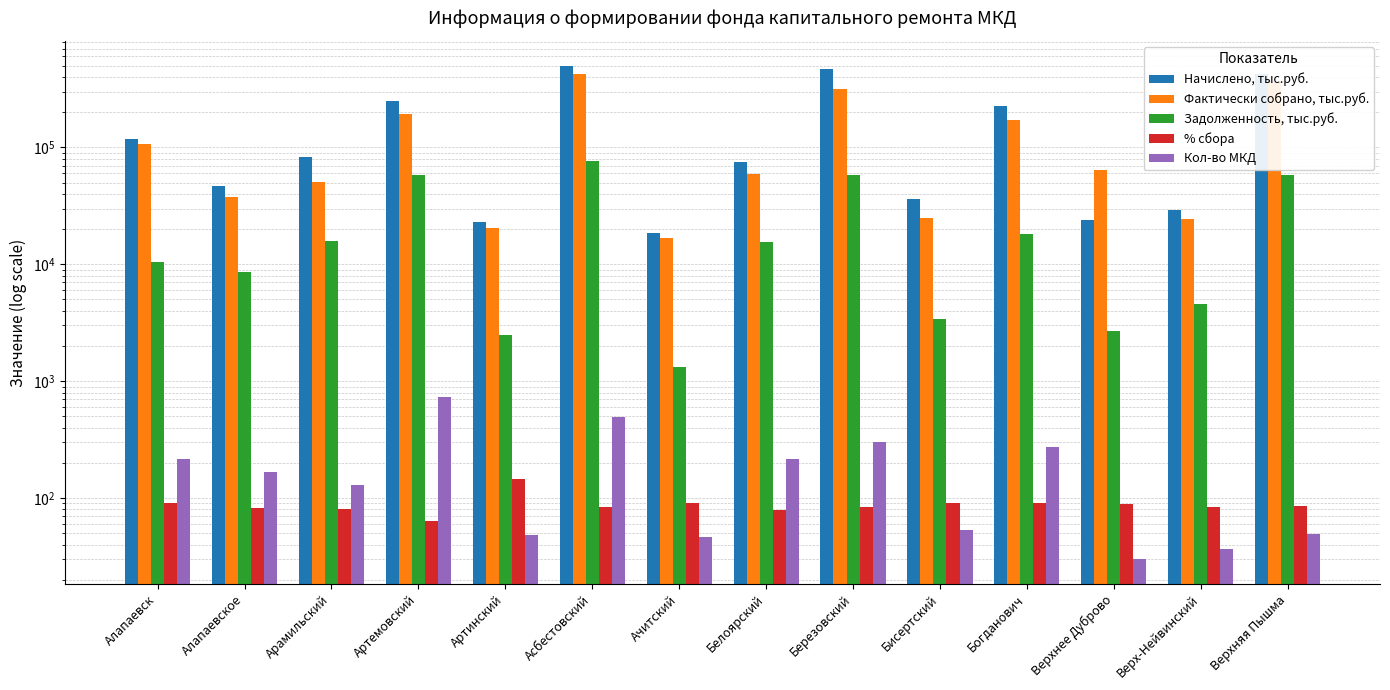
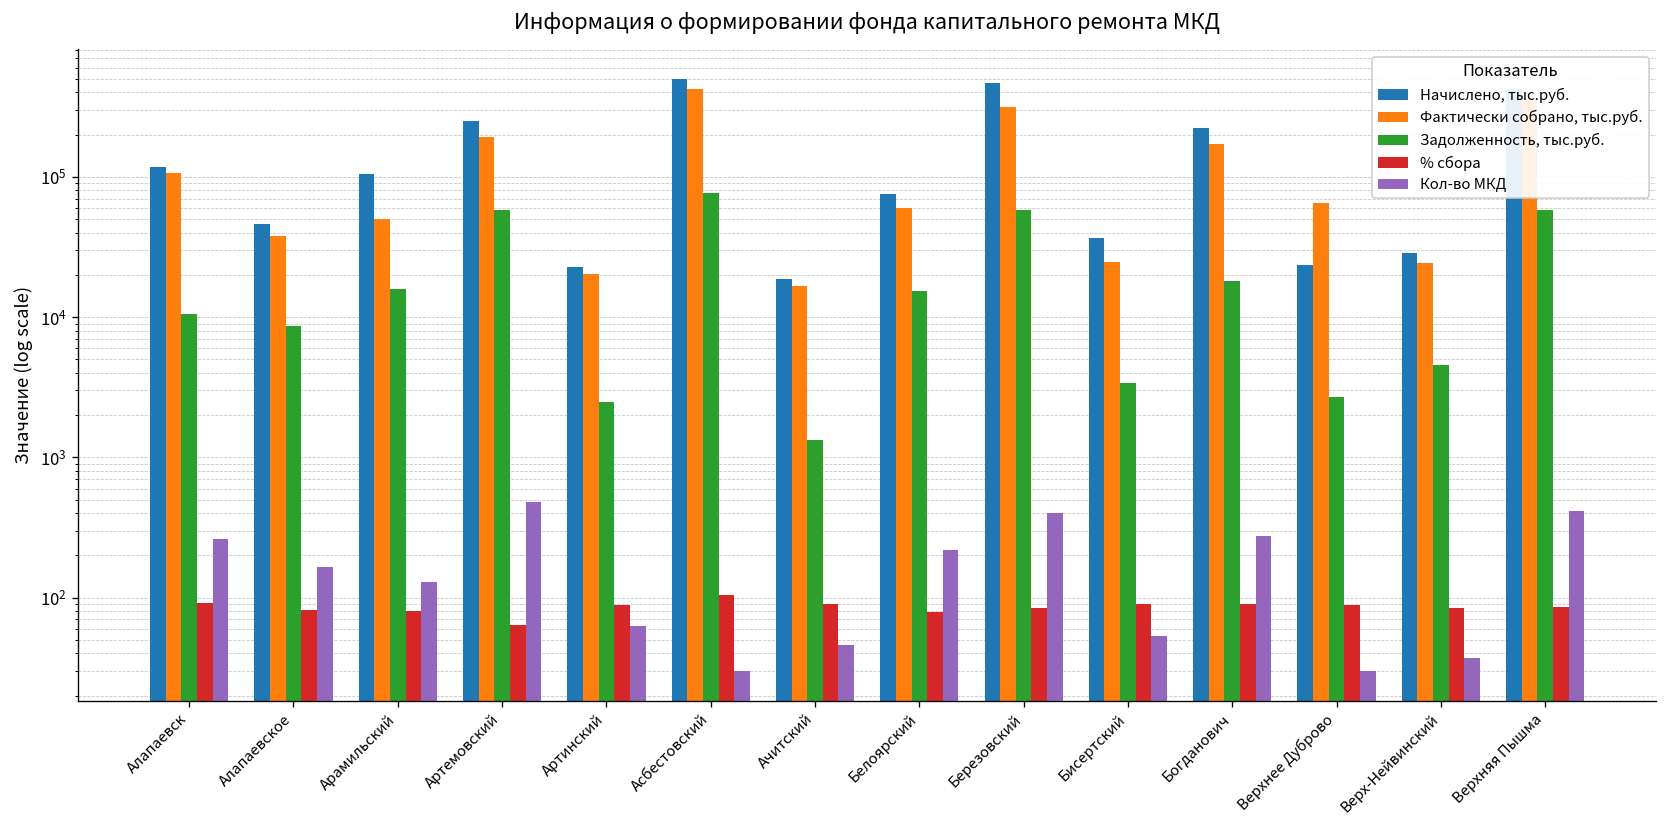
  {
    "Начислено, тыс.руб.": {
      "Алапаевск": 120000,
      "Алапаевское": 46000,
-     "Арамильский": 80000,
+     "Арамильский": 110000,
      "Артемовский": 250000,
      "Артинский": 23000,
      "Асбестовский": 500000,
      "Ачитский": 19000,
      "Белоярский": 70000,
      "Березовский": 470000,
      "Бисертский": 36000,
      "Богданович": 220000,
      "Верхнее Дуброво": 24000,
      "Верх-Нейвинский": 29000
    },
    "Фактически собрано, тыс.руб.": {
      "Алапаевск": 110000,
      "Алапаевское": 38000,
      "Арамильский": 50000,
      "Артемовский": 190000,
      "Артинский": 20000,
      "Асбестовский": 420000,
      "Ачитский": 17000,
      "Белоярский": 60000,
      "Березовский": 310000,
      "Бисертский": 25000,
      "Богданович": 170000,
      "Верхнее Дуброво": 60000,
      "Верх-Нейвинский": 24000
    },
    "Задолженность, тыс.руб.": {
      "Алапаевск": 11000,
      "Алапаевское": 9000,
      "Арамильский": 16000,
      "Артемовский": 60000,
      "Артинский": 2500,
      "Асбестовский": 80000,
      "Ачитский": 1300,
      "Белоярский": 15000,
      "Березовский": 60000,
      "Бисертский": 3400,
      "Богданович": 18000,
      "Верхнее Дуброво": 2700,
      "Верх-Нейвинский": 4500,
      "Верхняя Пышма": 60000
    },
    "% сбора": {
      "Алапаевск": 90,
      "Алапаевское": 80,
      "Арамильский": 80,
      "Артемовский": 60,
-     "Артинский": 150,
-     "Асбестовский": 80,
+     "Артинский": 90,
+     "Асбестовский": 100,
      "Ачитский": 90,
      "Белоярский": 80,
      "Березовский": 80,
      "Бисертский": 90,
      "Богданович": 90,
      "Верхнее Дуброво": 90,
      "Верх-Нейвинский": 80,
      "Верхняя Пышма": 90
    },
    "Кол-во МКД": {
-     "Алапаевск": 220,
+     "Алапаевск": 260,
      "Алапаевское": 170,
      "Арамильский": 130,
-     "Артемовский": 700,
-     "Артинский": 48,
-     "Асбестовский": 500,
+     "Артемовский": 480,
+     "Артинский": 60,
+     "Асбестовский": 30,
      "Ачитский": 46,
      "Белоярский": 220,
-     "Березовский": 300,
+     "Березовский": 400,
      "Бисертский": 50,
      "Богданович": 280,
      "Верхнее Дуброво": 30,
      "Верх-Нейвинский": 37,
-     "Верхняя Пышма": 49
+     "Верхняя Пышма": 410
    }
  }
